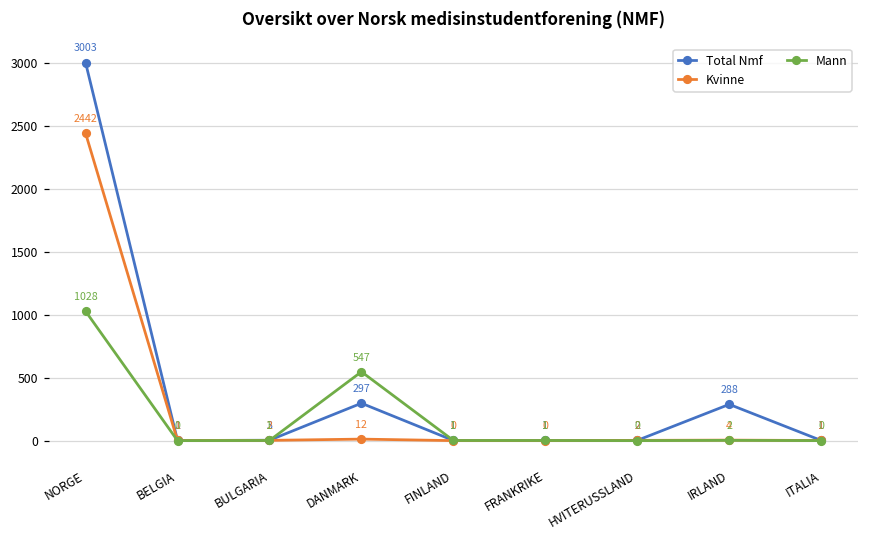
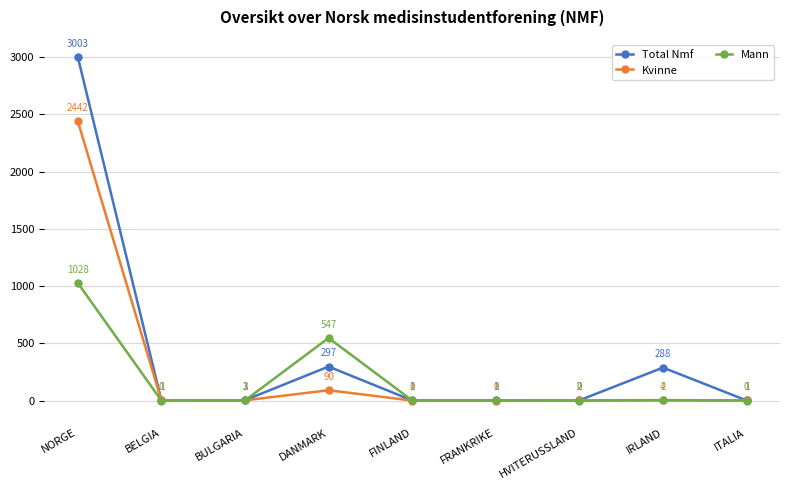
  {
    "Total Nmf": {
      "NORGE": 3003,
      "DANMARK": 297,
      "IRLAND": 288
    },
    "Kvinne": {
      "NORGE": 2442,
-     "DANMARK": 12
+     "DANMARK": 90
    },
    "Mann": {
      "NORGE": 1028,
      "DANMARK": 547
    }
  }
